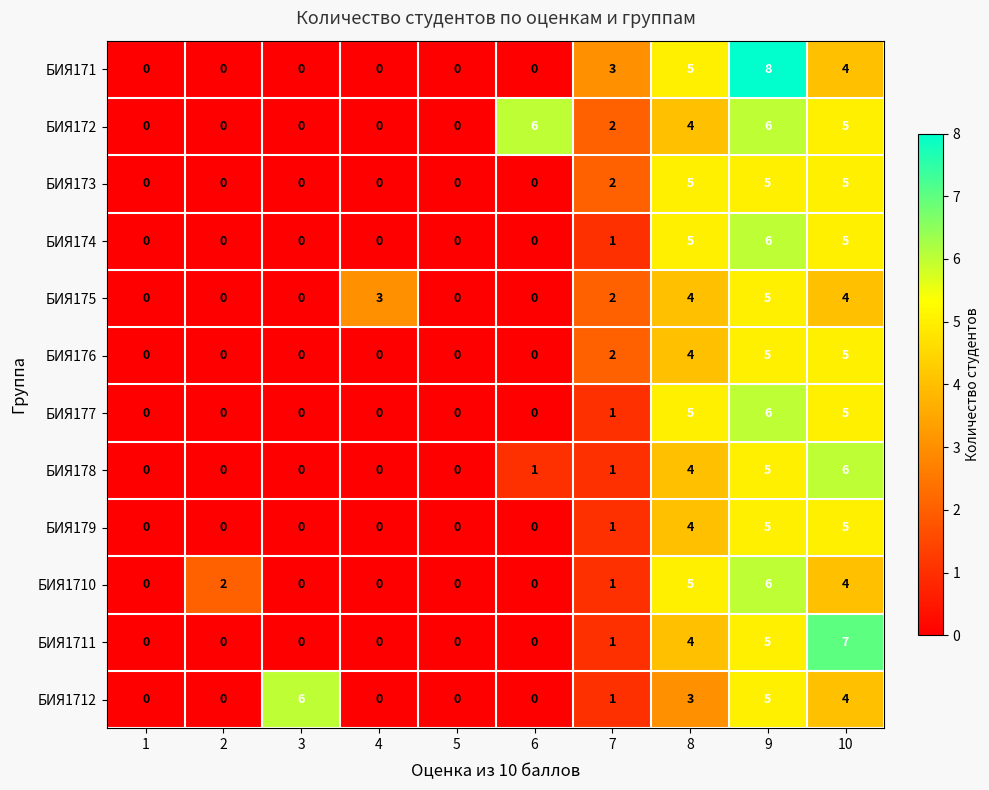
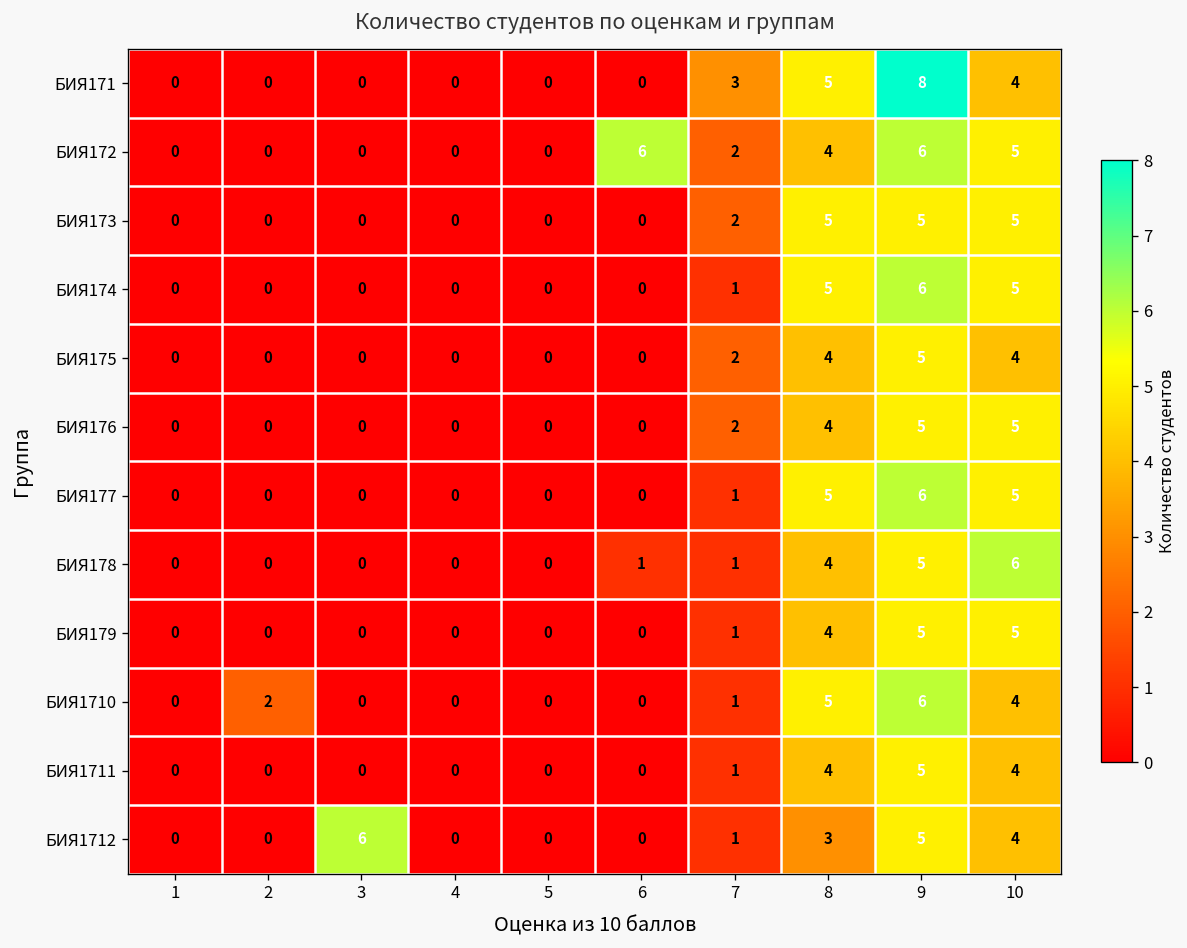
  {
    "БИЯ171": {
      "1": 0,
      "2": 0,
      "3": 0,
      "4": 0,
      "5": 0,
      "6": 0,
      "7": 3,
      "8": 5,
      "9": 8,
      "10": 4
    },
    "БИЯ172": {
      "1": 0,
      "2": 0,
      "3": 0,
      "4": 0,
      "5": 0,
      "6": 6,
      "7": 2,
      "8": 4,
      "9": 6,
      "10": 5
    },
    "БИЯ173": {
      "1": 0,
      "2": 0,
      "3": 0,
      "4": 0,
      "5": 0,
      "6": 0,
      "7": 2,
      "8": 5,
      "9": 5,
      "10": 5
    },
    "БИЯ174": {
      "1": 0,
      "2": 0,
      "3": 0,
      "4": 0,
      "5": 0,
      "6": 0,
      "7": 1,
      "8": 5,
      "9": 6,
      "10": 5
    },
    "БИЯ175": {
      "1": 0,
      "2": 0,
      "3": 0,
-     "4": 3,
+     "4": 0,
      "5": 0,
      "6": 0,
      "7": 2,
      "8": 4,
      "9": 5,
      "10": 4
    },
    "БИЯ176": {
      "1": 0,
      "2": 0,
      "3": 0,
      "4": 0,
      "5": 0,
      "6": 0,
      "7": 2,
      "8": 4,
      "9": 5,
      "10": 5
    },
    "БИЯ177": {
      "1": 0,
      "2": 0,
      "3": 0,
      "4": 0,
      "5": 0,
      "6": 0,
      "7": 1,
      "8": 5,
      "9": 6,
      "10": 5
    },
    "БИЯ178": {
      "1": 0,
      "2": 0,
      "3": 0,
      "4": 0,
      "5": 0,
      "6": 1,
      "7": 1,
      "8": 4,
      "9": 5,
      "10": 6
    },
    "БИЯ179": {
      "1": 0,
      "2": 0,
      "3": 0,
      "4": 0,
      "5": 0,
      "6": 0,
      "7": 1,
      "8": 4,
      "9": 5,
      "10": 5
    },
    "БИЯ1710": {
      "1": 0,
      "2": 2,
      "3": 0,
      "4": 0,
      "5": 0,
      "6": 0,
      "7": 1,
      "8": 5,
      "9": 6,
      "10": 4
    },
    "БИЯ1711": {
      "1": 0,
      "2": 0,
      "3": 0,
      "4": 0,
      "5": 0,
      "6": 0,
      "7": 1,
      "8": 4,
      "9": 5,
-     "10": 7
+     "10": 4
    },
    "БИЯ1712": {
      "1": 0,
      "2": 0,
      "3": 6,
      "4": 0,
      "5": 0,
      "6": 0,
      "7": 1,
      "8": 3,
      "9": 5,
      "10": 4
    }
  }
